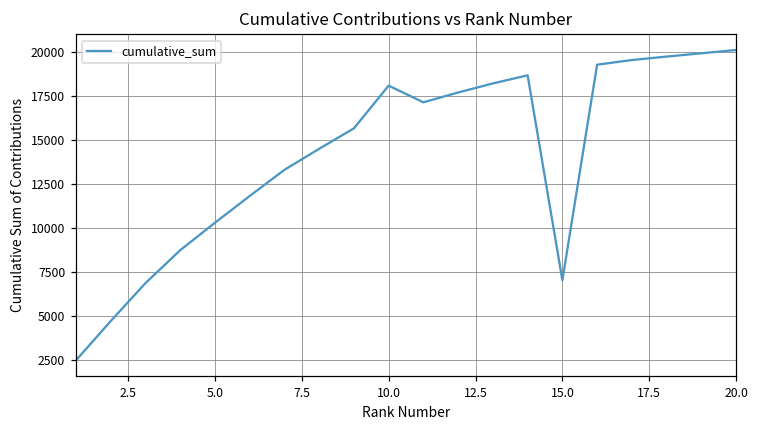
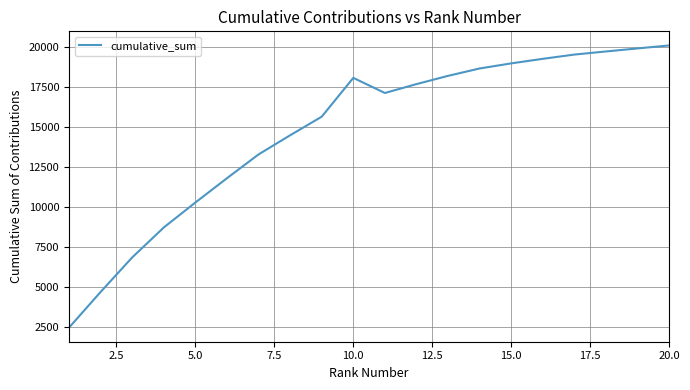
  {
    "5.0": 10300,
    "10.0": 18100,
-   "15.0": 7000,
+   "15.0": 19000,
    "20.0": 20100
  }
